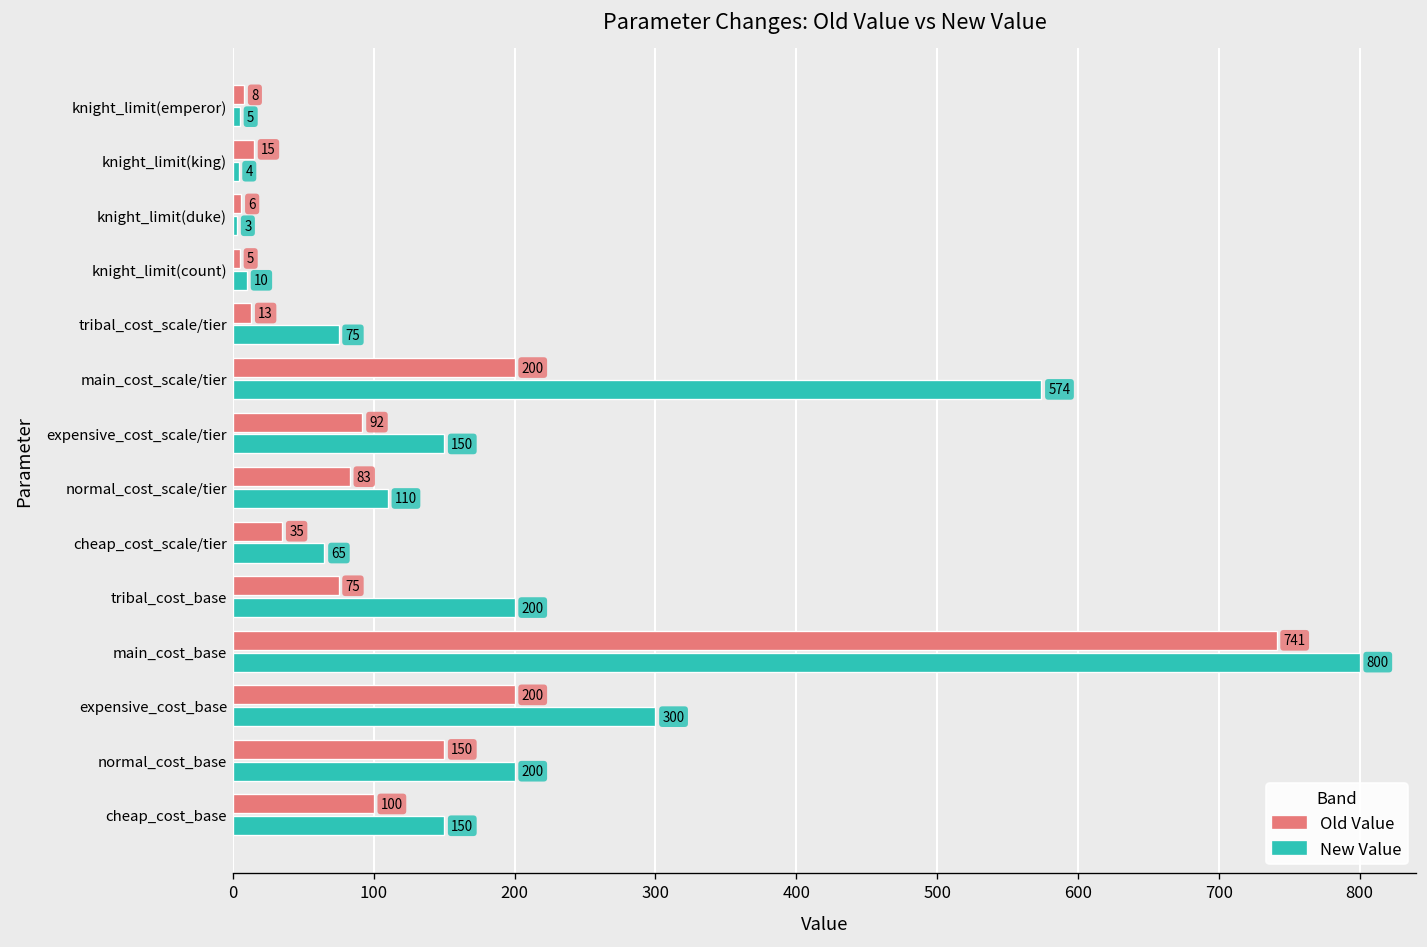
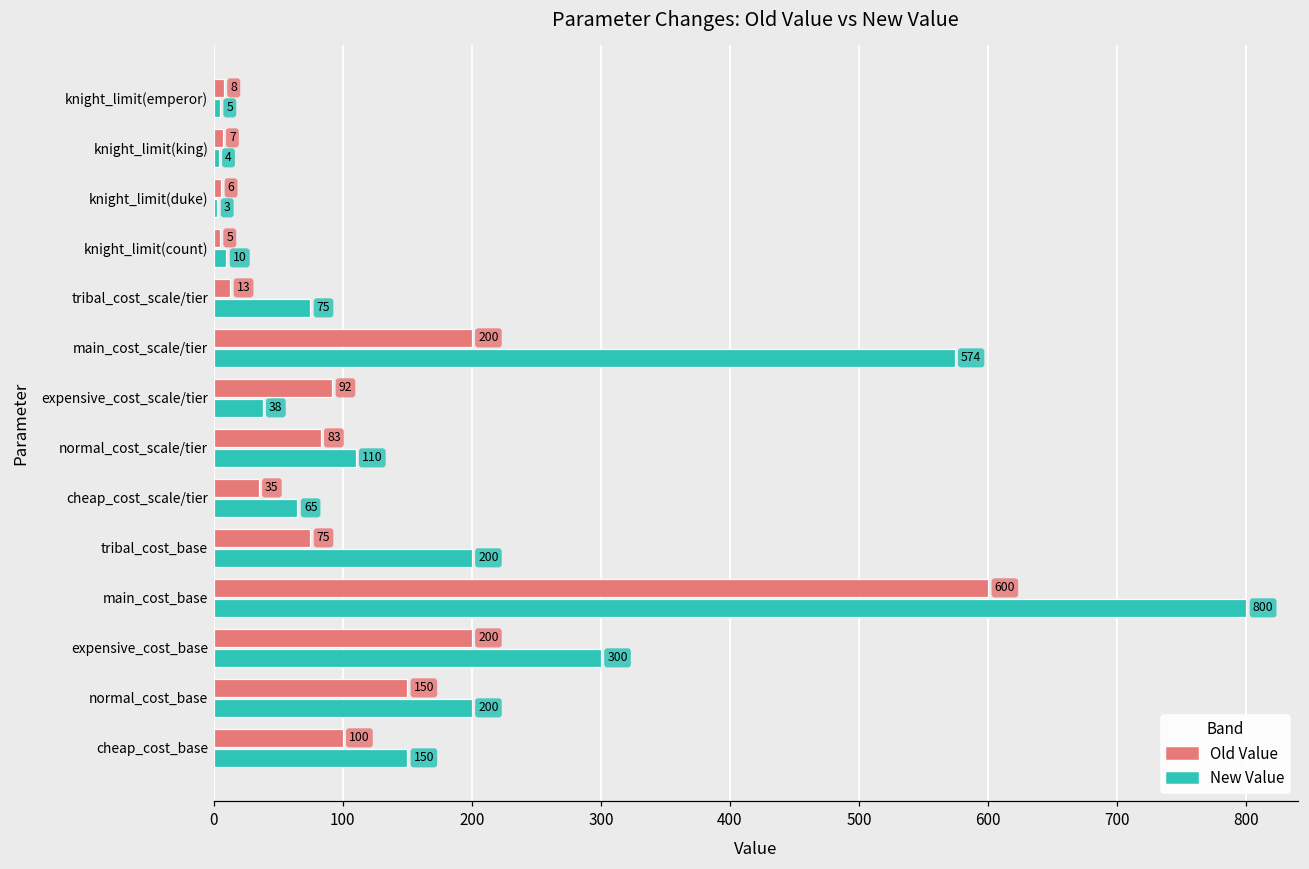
  {
    "Old Value": {
-     "knight_limit(king)": 15,
-     "main_cost_base": 741
+     "knight_limit(king)": 7,
+     "main_cost_base": 600
    },
    "New Value": {
-     "expensive_cost_scale/tier": 150
+     "expensive_cost_scale/tier": 38
    }
  }
